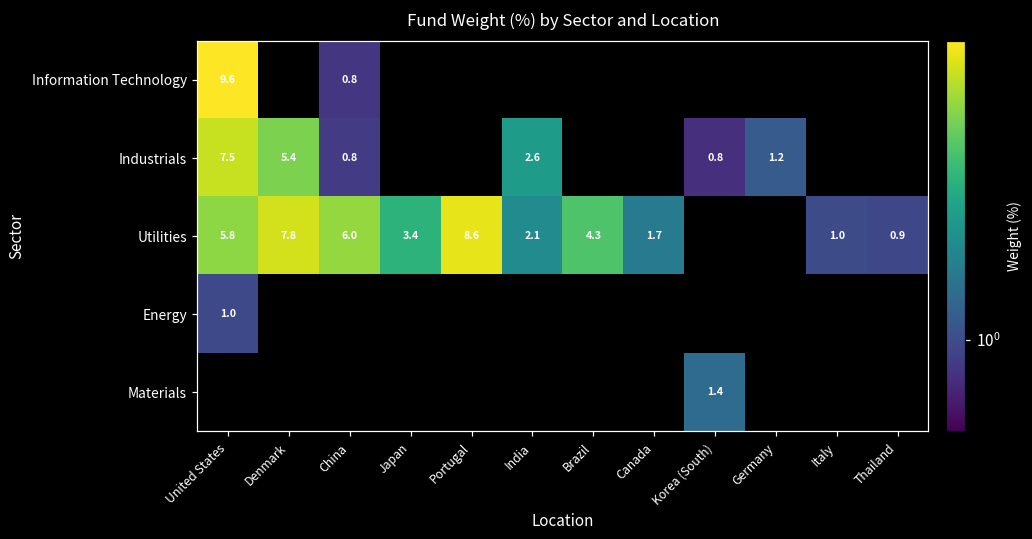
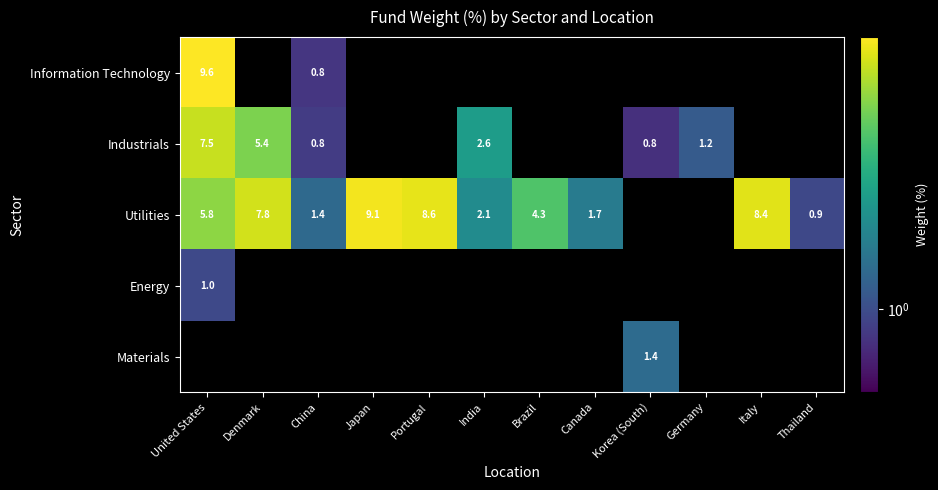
  {
    "Information Technology": {
      "United States": 9.6,
      "China": 0.8
    },
    "Industrials": {
      "United States": 7.5,
      "Denmark": 5.4,
      "China": 0.8,
      "India": 2.6,
      "Korea (South)": 0.8,
      "Germany": 1.2
    },
    "Utilities": {
      "United States": 5.8,
      "Denmark": 7.8,
-     "China": 6.0,
-     "Japan": 3.4,
+     "China": 1.4,
+     "Japan": 9.1,
      "Portugal": 8.6,
      "India": 2.1,
      "Brazil": 4.3,
      "Canada": 1.7,
-     "Italy": 1.0,
+     "Italy": 8.4,
      "Thailand": 0.9
    },
    "Energy": {
      "United States": 1.0
    },
    "Materials": {
      "Korea (South)": 1.4
    }
  }
